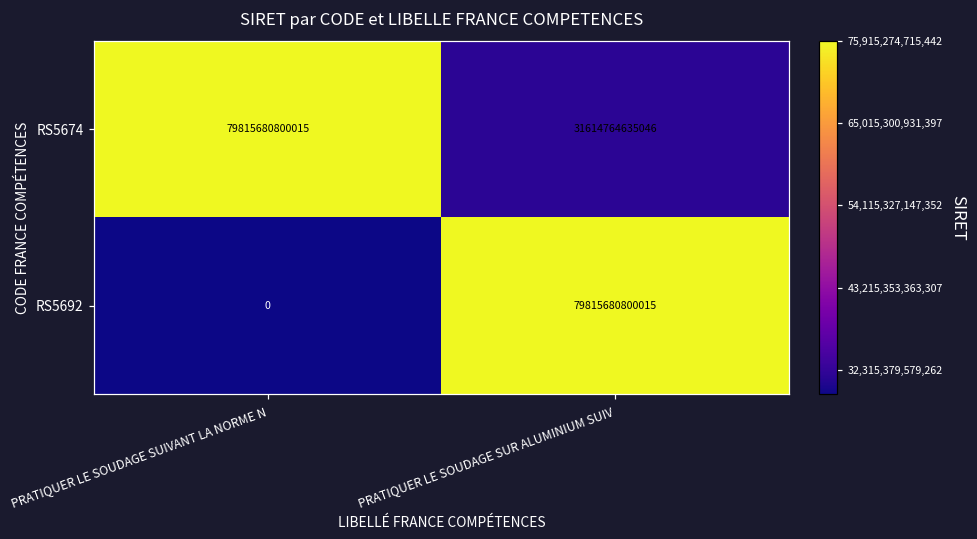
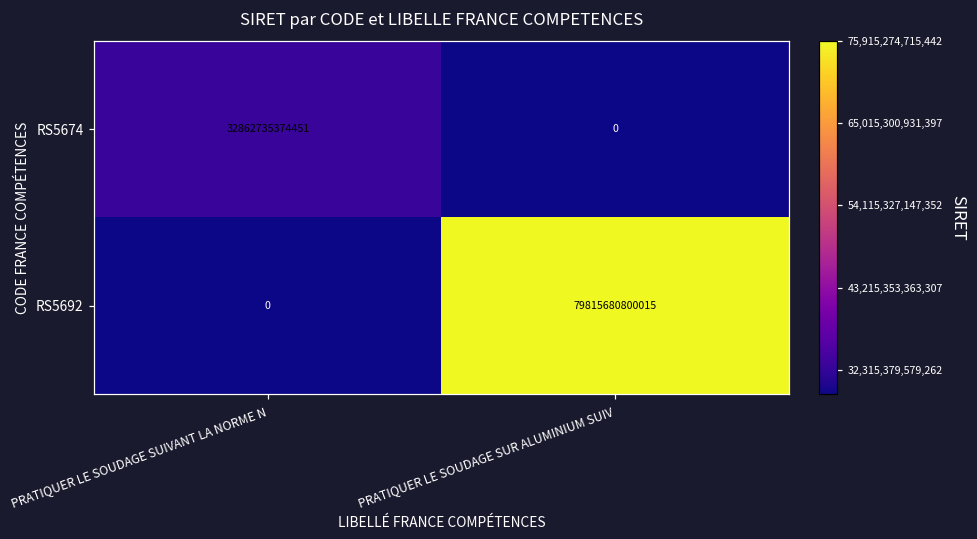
  {
    "RS5674": {
-     "PRATIQUER LE SOUDAGE SUIVANT LA NORME N": 79815680800015,
-     "PRATIQUER LE SOUDAGE SUR ALUMINIUM SUIV": 31614764635046
+     "PRATIQUER LE SOUDAGE SUIVANT LA NORME N": 32862735374451,
+     "PRATIQUER LE SOUDAGE SUR ALUMINIUM SUIV": 0
    },
    "RS5692": {
      "PRATIQUER LE SOUDAGE SUIVANT LA NORME N": 0,
      "PRATIQUER LE SOUDAGE SUR ALUMINIUM SUIV": 79815680800015
    }
  }
